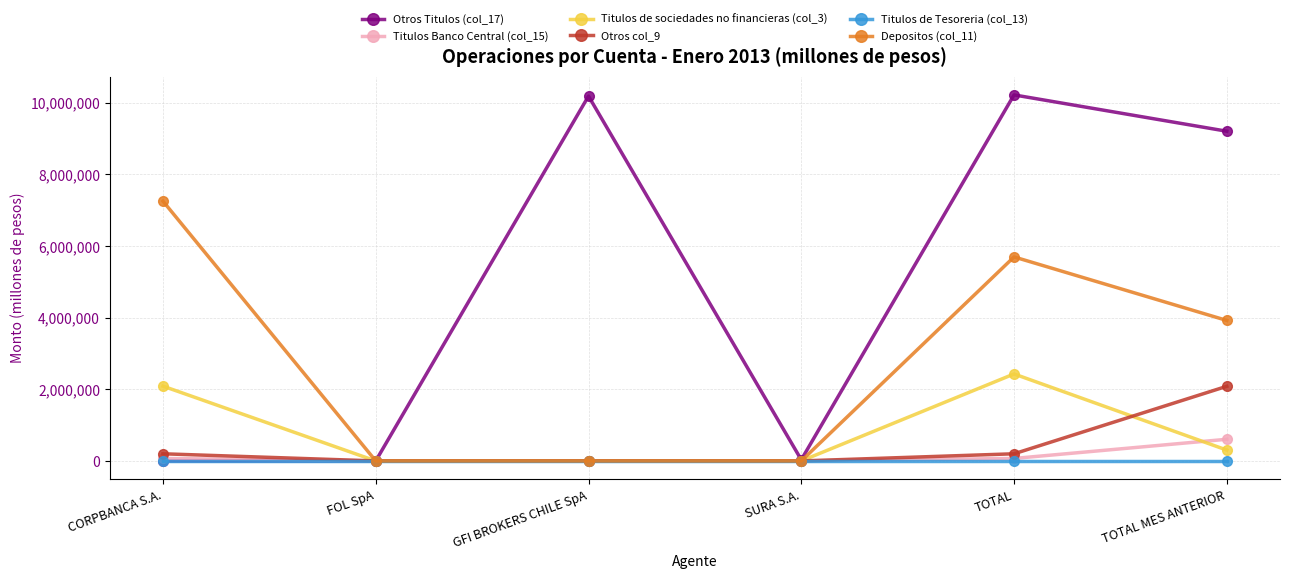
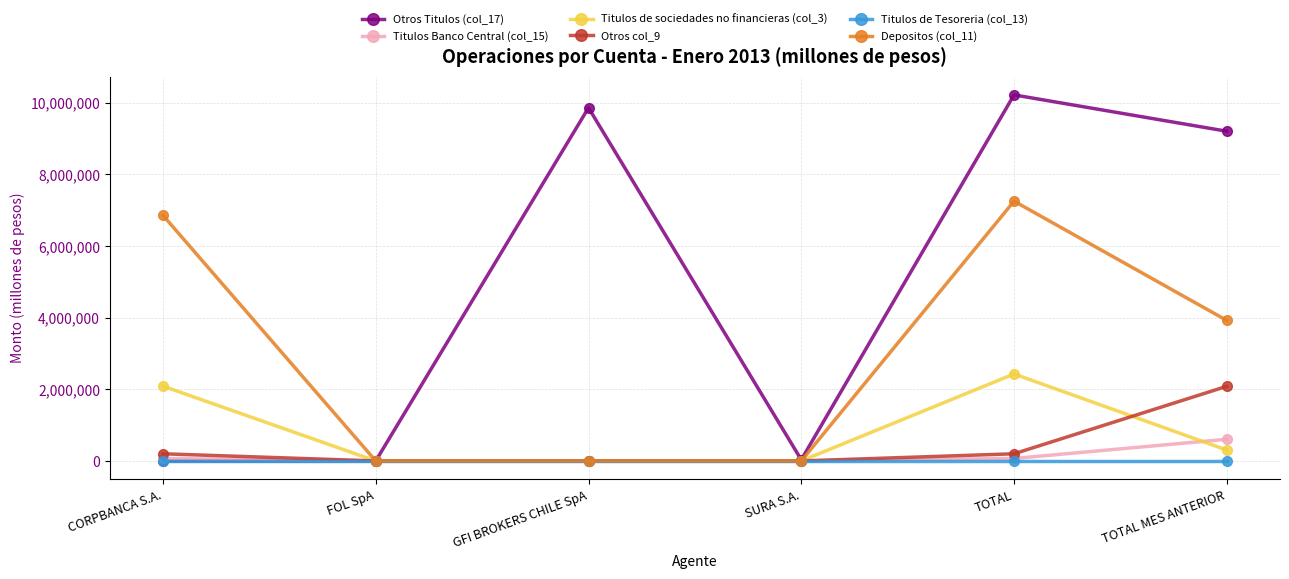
  {
    "Otros Titulos (col_17)": {
-     "GFI BROKERS CHILE SpA": "10,200,000",
+     "GFI BROKERS CHILE SpA": "9,900,000",
      "TOTAL": "10,200,000",
      "TOTAL MES ANTERIOR": "9,200,000"
    },
    "Titulos Banco Central (col_15)": {
      "TOTAL MES ANTERIOR": "600,000"
    },
    "Titulos de sociedades no financieras (col_3)": {
      "CORPBANCA S.A.": "2,100,000",
      "TOTAL": "2,400,000",
      "TOTAL MES ANTERIOR": "300,000"
    },
    "Otros col_9": {
      "CORPBANCA S.A.": "200,000",
      "TOTAL": "200,000",
      "TOTAL MES ANTERIOR": "2,100,000"
    },
    "Titulos de Tesoreria (col_13)": {
      "TOTAL MES ANTERIOR": "0"
    },
    "Depositos (col_11)": {
-     "CORPBANCA S.A.": "7,300,000",
-     "TOTAL": "5,700,000",
+     "CORPBANCA S.A.": "6,900,000",
+     "TOTAL": "7,300,000",
      "TOTAL MES ANTERIOR": "3,900,000"
    }
  }
